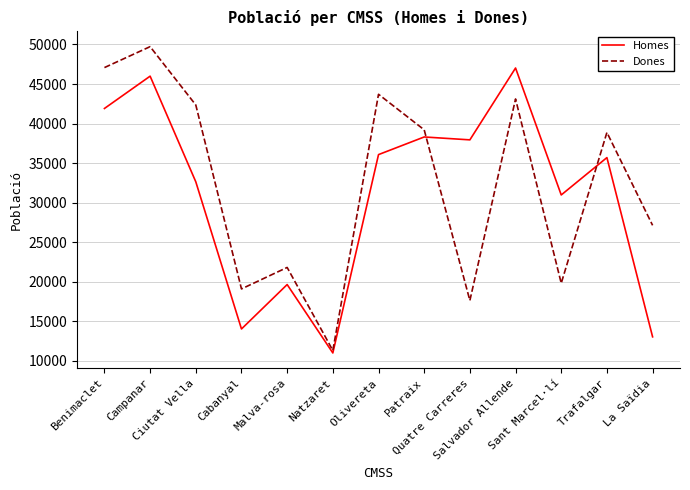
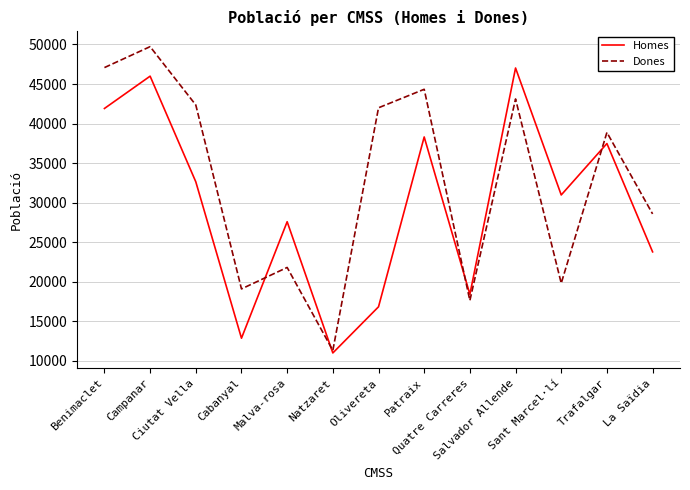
  {
    "Homes": {
      "Benimaclet": 42000,
      "Campanar": 46000,
      "Ciutat Vella": 33000,
-     "Cabanyal": 14000,
-     "Malva-rosa": 20000,
-     "Olivereta": 36000,
+     "Cabanyal": 13000,
+     "Malva-rosa": 28000,
+     "Olivereta": 17000,
      "Patraix": 38000,
-     "Quatre Carreres": 38000,
+     "Quatre Carreres": 18000,
      "Salvador Allende": 47000,
      "Sant Marcel·lí": 31000,
-     "Trafalgar": 36000,
-     "La Saïdia": 13000
+     "Trafalgar": 37000,
+     "La Saïdia": 24000
    },
    "Dones": {
      "Benimaclet": 47000,
      "Campanar": 50000,
      "Ciutat Vella": 42000,
      "Cabanyal": 19000,
      "Malva-rosa": 22000,
-     "Olivereta": 44000,
-     "Patraix": 39000,
+     "Olivereta": 42000,
+     "Patraix": 44000,
      "Quatre Carreres": 18000,
      "Salvador Allende": 43000,
      "Sant Marcel·lí": 20000,
      "Trafalgar": 39000,
-     "La Saïdia": 27000
+     "La Saïdia": 29000
    }
  }
